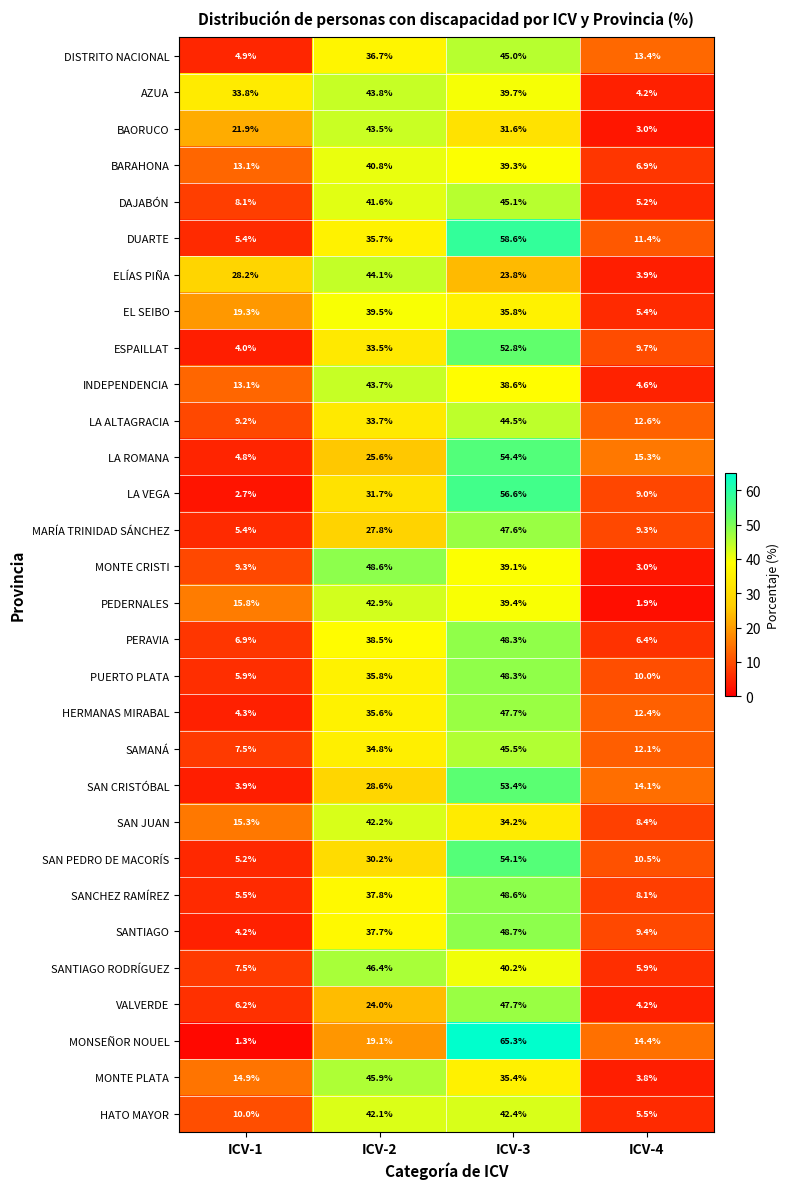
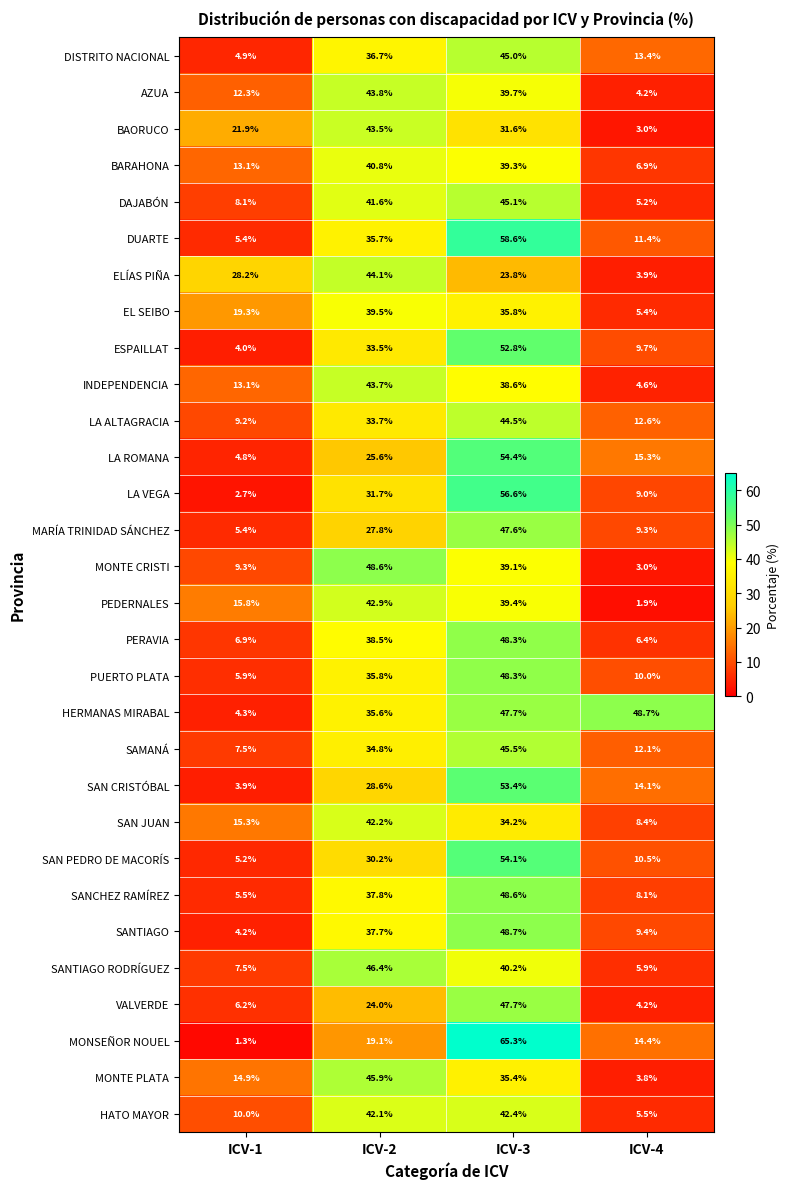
  {
    "DISTRITO NACIONAL": {
      "ICV-1": "4.9%",
      "ICV-2": "36.7%",
      "ICV-3": "45.0%",
      "ICV-4": "13.4%"
    },
    "AZUA": {
-     "ICV-1": "33.8%",
+     "ICV-1": "12.3%",
      "ICV-2": "43.8%",
      "ICV-3": "39.7%",
      "ICV-4": "4.2%"
    },
    "BAORUCO": {
      "ICV-1": "21.9%",
      "ICV-2": "43.5%",
      "ICV-3": "31.6%",
      "ICV-4": "3.0%"
    },
    "BARAHONA": {
      "ICV-1": "13.1%",
      "ICV-2": "40.8%",
      "ICV-3": "39.3%",
      "ICV-4": "6.9%"
    },
    "DAJABÓN": {
      "ICV-1": "8.1%",
      "ICV-2": "41.6%",
      "ICV-3": "45.1%",
      "ICV-4": "5.2%"
    },
    "DUARTE": {
      "ICV-1": "5.4%",
      "ICV-2": "35.7%",
      "ICV-3": "58.6%",
      "ICV-4": "11.4%"
    },
    "ELÍAS PIÑA": {
      "ICV-1": "28.2%",
      "ICV-2": "44.1%",
      "ICV-3": "23.8%",
      "ICV-4": "3.9%"
    },
    "EL SEIBO": {
      "ICV-1": "19.3%",
      "ICV-2": "39.5%",
      "ICV-3": "35.8%",
      "ICV-4": "5.4%"
    },
    "ESPAILLAT": {
      "ICV-1": "4.0%",
      "ICV-2": "33.5%",
      "ICV-3": "52.8%",
      "ICV-4": "9.7%"
    },
    "INDEPENDENCIA": {
      "ICV-1": "13.1%",
      "ICV-2": "43.7%",
      "ICV-3": "38.6%",
      "ICV-4": "4.6%"
    },
    "LA ALTAGRACIA": {
      "ICV-1": "9.2%",
      "ICV-2": "33.7%",
      "ICV-3": "44.5%",
      "ICV-4": "12.6%"
    },
    "LA ROMANA": {
      "ICV-1": "4.8%",
      "ICV-2": "25.6%",
      "ICV-3": "54.4%",
      "ICV-4": "15.3%"
    },
    "LA VEGA": {
      "ICV-1": "2.7%",
      "ICV-2": "31.7%",
      "ICV-3": "56.6%",
      "ICV-4": "9.0%"
    },
    "MARÍA TRINIDAD SÁNCHEZ": {
      "ICV-1": "5.4%",
      "ICV-2": "27.8%",
      "ICV-3": "47.6%",
      "ICV-4": "9.3%"
    },
    "MONTE CRISTI": {
      "ICV-1": "9.3%",
      "ICV-2": "48.6%",
      "ICV-3": "39.1%",
      "ICV-4": "3.0%"
    },
    "PEDERNALES": {
      "ICV-1": "15.8%",
      "ICV-2": "42.9%",
      "ICV-3": "39.4%",
      "ICV-4": "1.9%"
    },
    "PERAVIA": {
      "ICV-1": "6.9%",
      "ICV-2": "38.5%",
      "ICV-3": "48.3%",
      "ICV-4": "6.4%"
    },
    "PUERTO PLATA": {
      "ICV-1": "5.9%",
      "ICV-2": "35.8%",
      "ICV-3": "48.3%",
      "ICV-4": "10.0%"
    },
    "HERMANAS MIRABAL": {
      "ICV-1": "4.3%",
      "ICV-2": "35.6%",
      "ICV-3": "47.7%",
-     "ICV-4": "12.4%"
+     "ICV-4": "48.7%"
    },
    "SAMANÁ": {
      "ICV-1": "7.5%",
      "ICV-2": "34.8%",
      "ICV-3": "45.5%",
      "ICV-4": "12.1%"
    },
    "SAN CRISTÓBAL": {
      "ICV-1": "3.9%",
      "ICV-2": "28.6%",
      "ICV-3": "53.4%",
      "ICV-4": "14.1%"
    },
    "SAN JUAN": {
      "ICV-1": "15.3%",
      "ICV-2": "42.2%",
      "ICV-3": "34.2%",
      "ICV-4": "8.4%"
    },
    "SAN PEDRO DE MACORÍS": {
      "ICV-1": "5.2%",
      "ICV-2": "30.2%",
      "ICV-3": "54.1%",
      "ICV-4": "10.5%"
    },
    "SANCHEZ RAMÍREZ": {
      "ICV-1": "5.5%",
      "ICV-2": "37.8%",
      "ICV-3": "48.6%",
      "ICV-4": "8.1%"
    },
    "SANTIAGO": {
      "ICV-1": "4.2%",
      "ICV-2": "37.7%",
      "ICV-3": "48.7%",
      "ICV-4": "9.4%"
    },
    "SANTIAGO RODRÍGUEZ": {
      "ICV-1": "7.5%",
      "ICV-2": "46.4%",
      "ICV-3": "40.2%",
      "ICV-4": "5.9%"
    },
    "VALVERDE": {
      "ICV-1": "6.2%",
      "ICV-2": "24.0%",
      "ICV-3": "47.7%",
      "ICV-4": "4.2%"
    },
    "MONSEÑOR NOUEL": {
      "ICV-1": "1.3%",
      "ICV-2": "19.1%",
      "ICV-3": "65.3%",
      "ICV-4": "14.4%"
    },
    "MONTE PLATA": {
      "ICV-1": "14.9%",
      "ICV-2": "45.9%",
      "ICV-3": "35.4%",
      "ICV-4": "3.8%"
    },
    "HATO MAYOR": {
      "ICV-1": "10.0%",
      "ICV-2": "42.1%",
      "ICV-3": "42.4%",
      "ICV-4": "5.5%"
    }
  }
